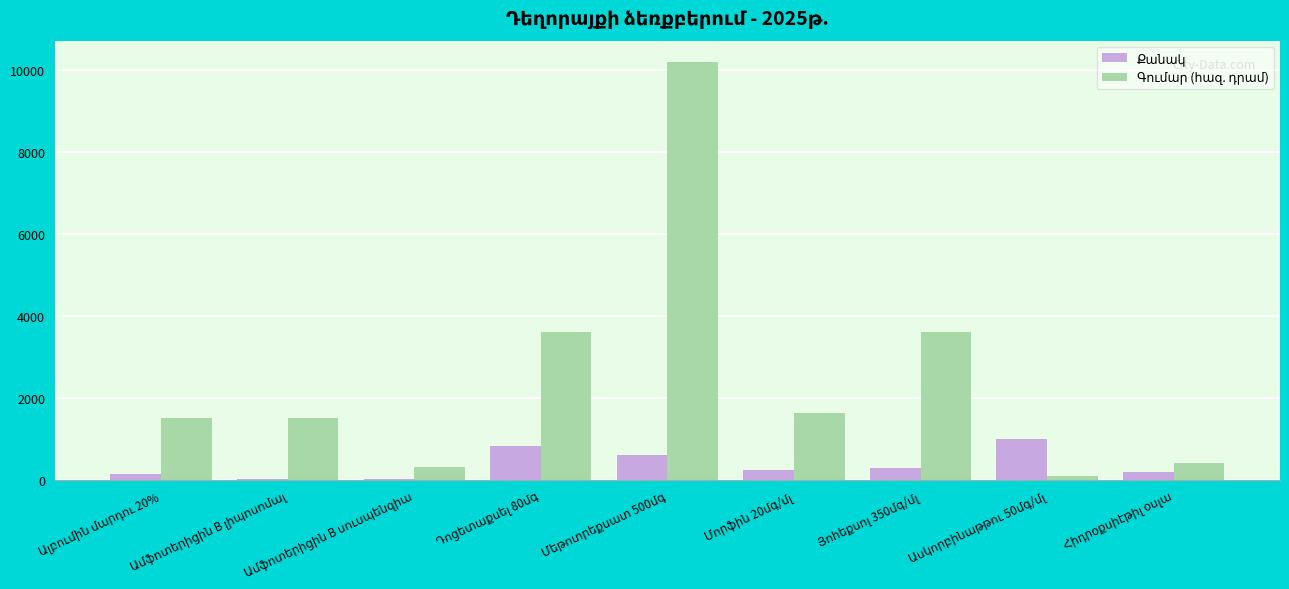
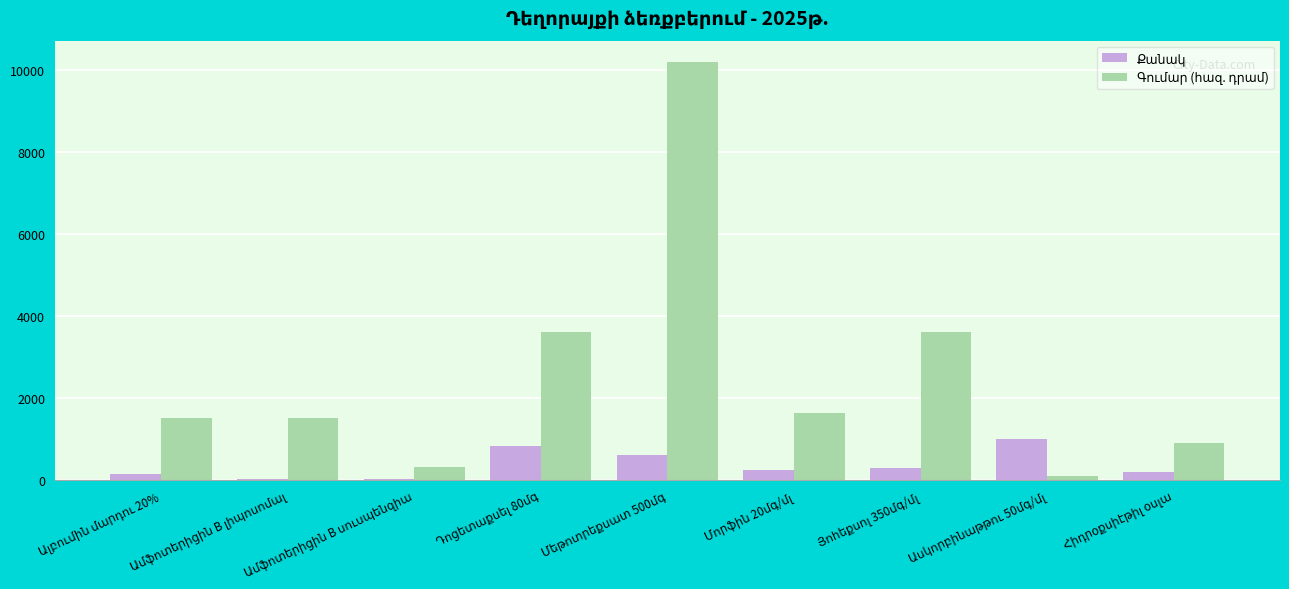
  {
    "Քանակ": {
      "Ալբումին մարդու 20%": 200,
      "Դոցետաքսել 80մգ": 800,
      "Մեթոտրեքսատ 500մգ": 600,
      "Մորֆին 20մգ/մլ": 300,
      "Յոհեքսոլ 350մգ/մլ": 300,
      "Ասկորբինաթթու 50մգ/մլ": 1000,
      "Հիդրօքսիէթիլ օսլա": 200
    },
    "Գումար (հազ. դրամ)": {
      "Ալբումին մարդու 20%": 1500,
      "Ամֆոտերիցին B լիպոսոմալ": 1500,
      "Ամֆոտերիցին B սուսպենզիա": 300,
      "Դոցետաքսել 80մգ": 3600,
      "Մեթոտրեքսատ 500մգ": 10200,
      "Մորֆին 20մգ/մլ": 1600,
      "Յոհեքսոլ 350մգ/մլ": 3600,
      "Ասկորբինաթթու 50մգ/մլ": 100,
-     "Հիդրօքսիէթիլ օսլա": 400
+     "Հիդրօքսիէթիլ օսլա": 900
    }
  }
